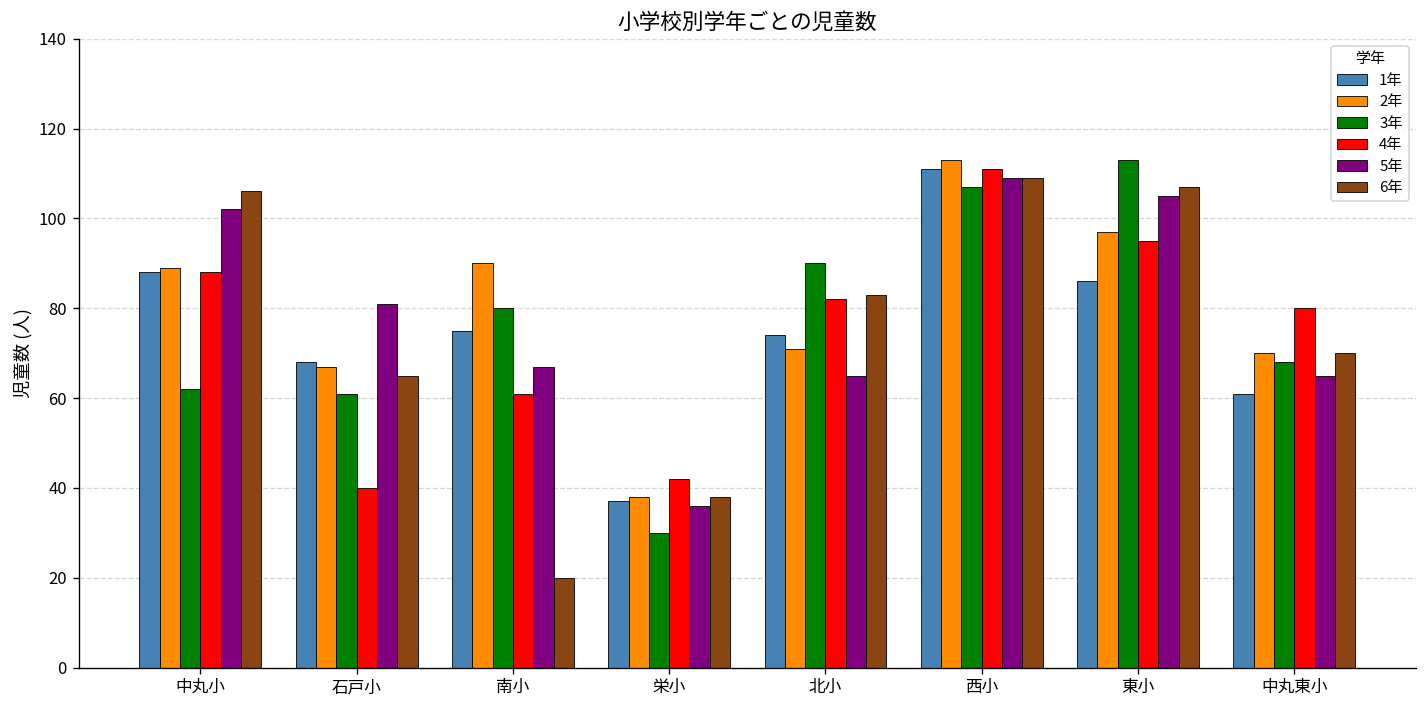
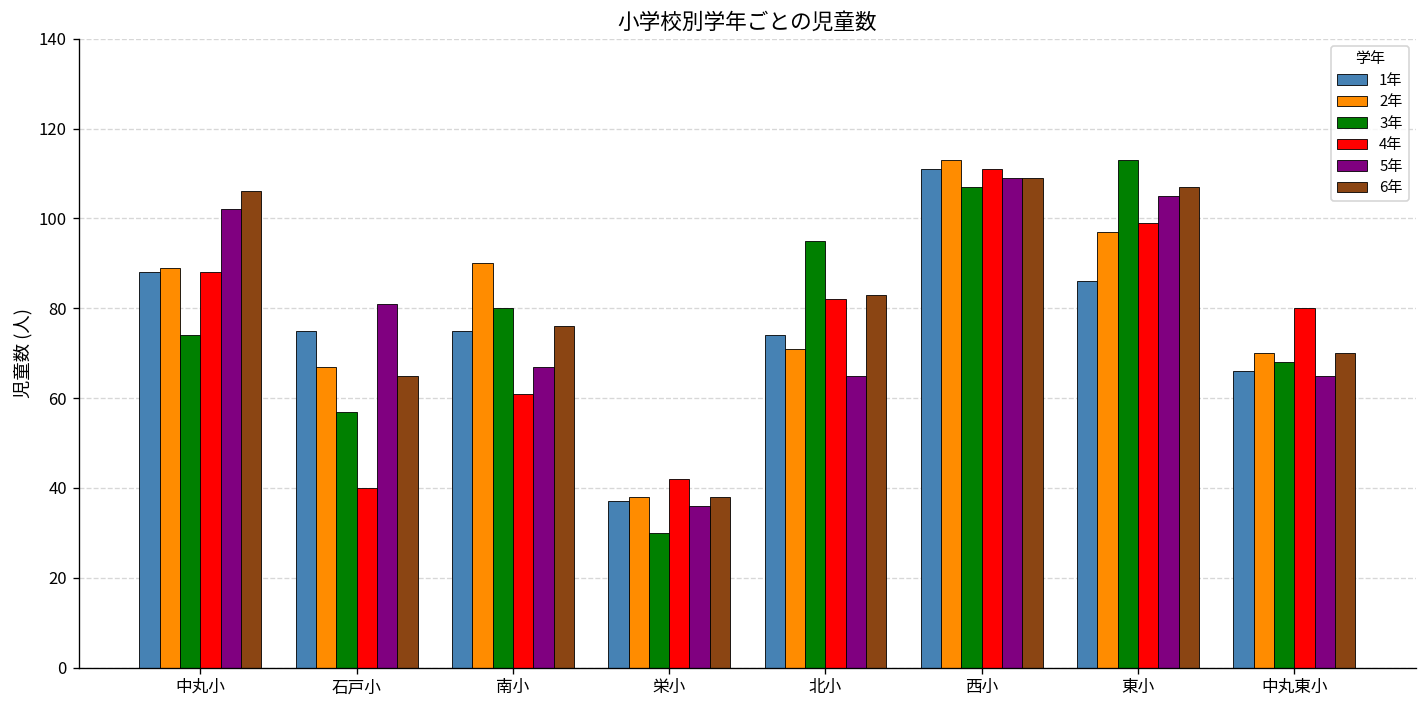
  {
    "1年": {
      "中丸小": 88,
-     "石戸小": 68,
+     "石戸小": 75,
      "南小": 75,
      "栄小": 37,
      "北小": 74,
      "西小": 111,
      "東小": 86,
-     "中丸東小": 61
+     "中丸東小": 66
    },
    "2年": {
      "中丸小": 89,
      "石戸小": 67,
      "南小": 90,
      "栄小": 38,
      "北小": 71,
      "西小": 113,
      "東小": 97,
      "中丸東小": 70
    },
    "3年": {
-     "中丸小": 62,
-     "石戸小": 61,
+     "中丸小": 74,
+     "石戸小": 57,
      "南小": 80,
      "栄小": 30,
-     "北小": 90,
+     "北小": 95,
      "西小": 107,
      "東小": 113,
      "中丸東小": 68
    },
    "4年": {
      "中丸小": 88,
      "石戸小": 40,
      "南小": 61,
      "栄小": 42,
      "北小": 82,
      "西小": 111,
-     "東小": 95,
+     "東小": 99,
      "中丸東小": 80
    },
    "5年": {
      "中丸小": 102,
      "石戸小": 81,
      "南小": 67,
      "栄小": 36,
      "北小": 65,
      "西小": 109,
      "東小": 105,
      "中丸東小": 65
    },
    "6年": {
      "中丸小": 106,
      "石戸小": 65,
-     "南小": 20,
+     "南小": 76,
      "栄小": 38,
      "北小": 83,
      "西小": 109,
      "東小": 107,
      "中丸東小": 70
    }
  }
